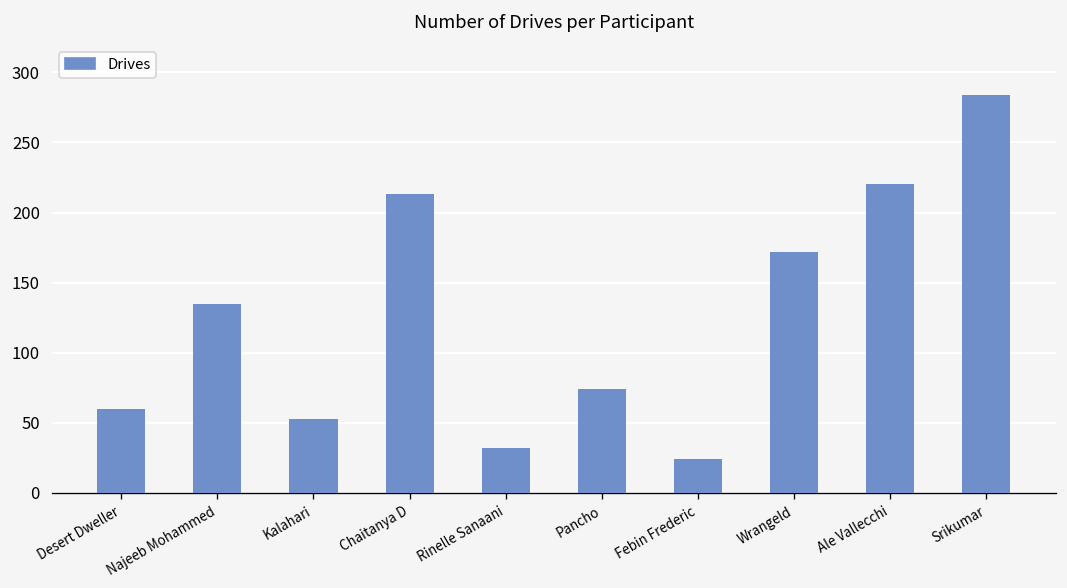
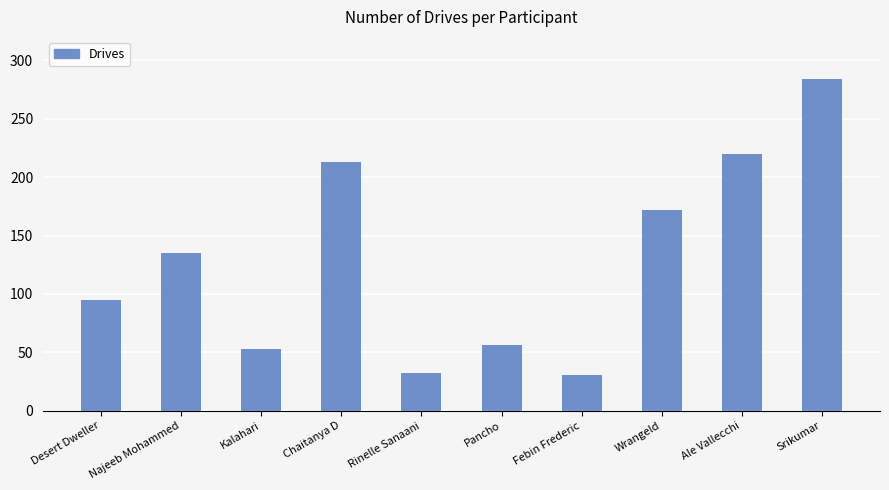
  {
-   "Desert Dweller": 60,
+   "Desert Dweller": 95,
    "Najeeb Mohammed": 135,
    "Kalahari": 53,
    "Chaitanya D": 213,
    "Rinelle Sanaani": 32,
-   "Pancho": 74,
-   "Febin Frederic": 24,
+   "Pancho": 56,
+   "Febin Frederic": 31,
    "Wrangeld": 172,
    "Ale Vallecchi": 220,
    "Srikumar": 284
  }
